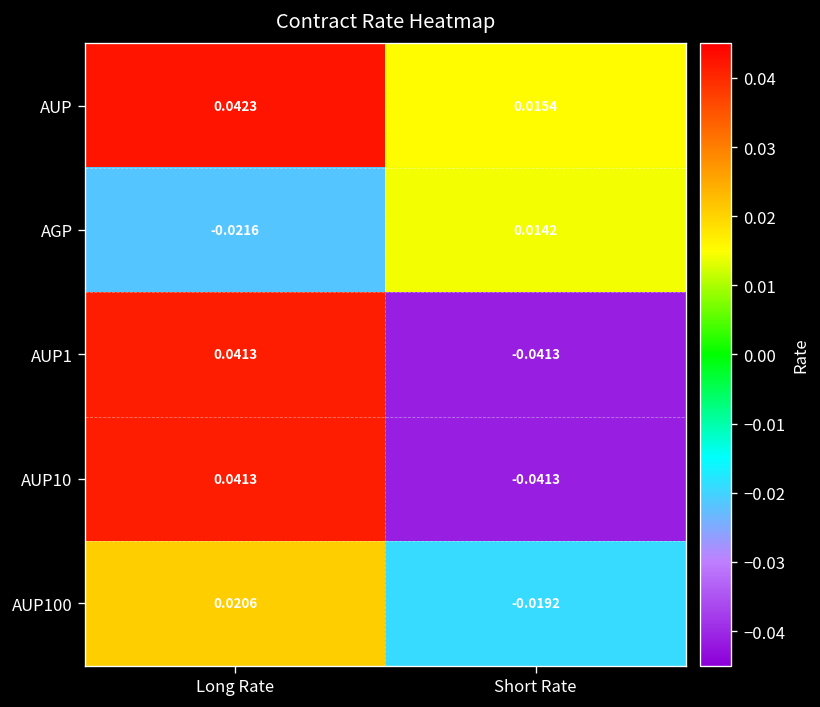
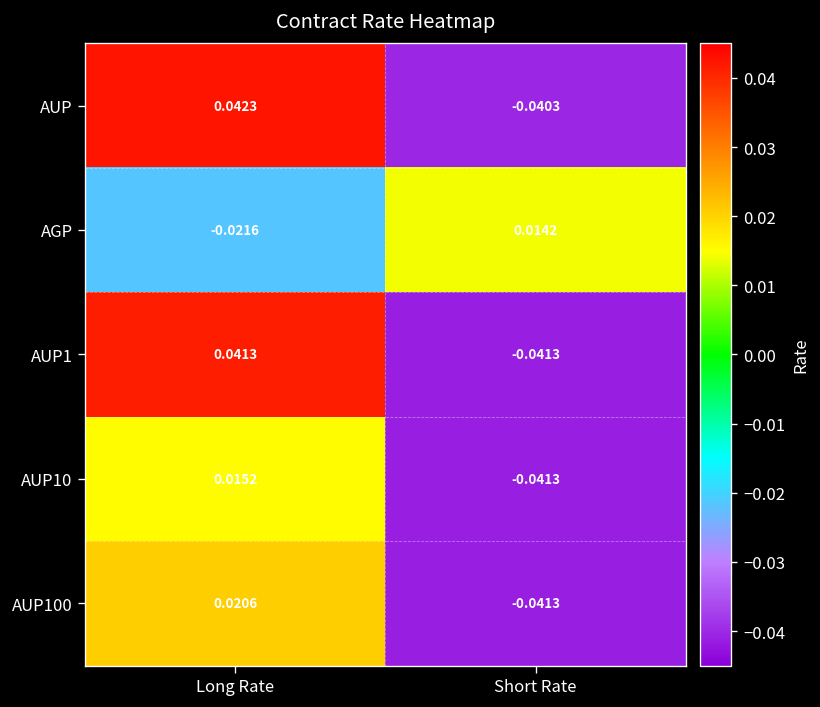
  {
    "AUP": {
      "Long Rate": 0.0423,
-     "Short Rate": 0.0154
+     "Short Rate": -0.0403
    },
    "AGP": {
      "Long Rate": -0.0216,
      "Short Rate": 0.0142
    },
    "AUP1": {
      "Long Rate": 0.0413,
      "Short Rate": -0.0413
    },
    "AUP10": {
-     "Long Rate": 0.0413,
+     "Long Rate": 0.0152,
      "Short Rate": -0.0413
    },
    "AUP100": {
      "Long Rate": 0.0206,
-     "Short Rate": -0.0192
+     "Short Rate": -0.0413
    }
  }
